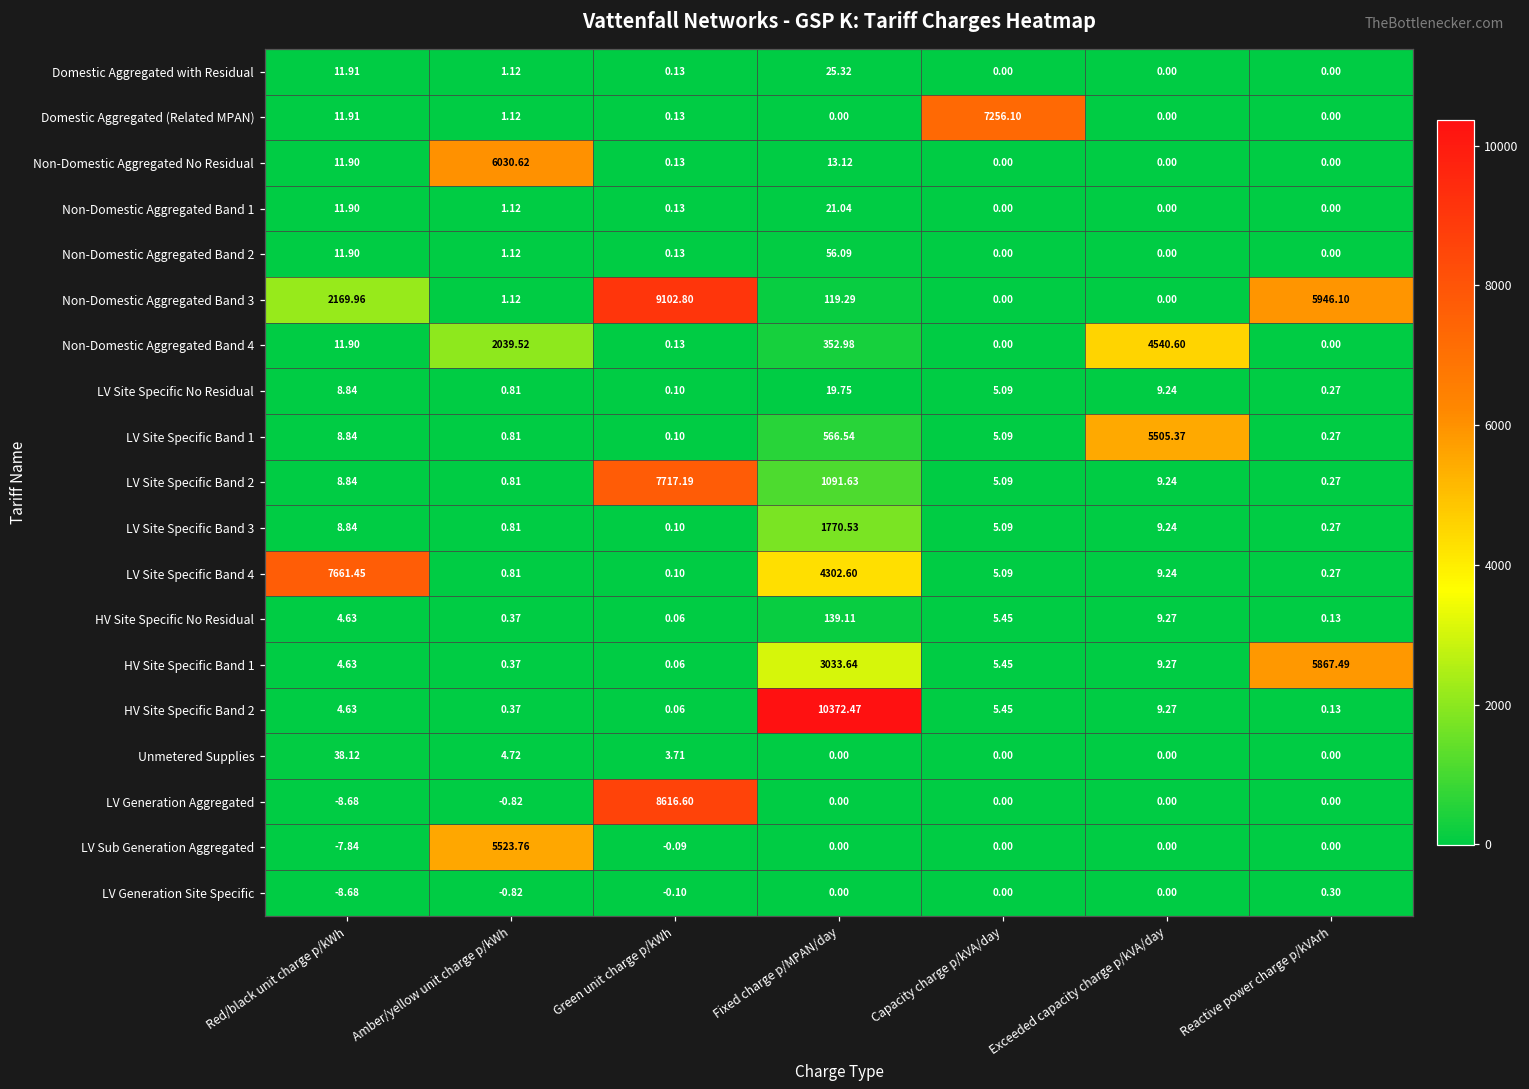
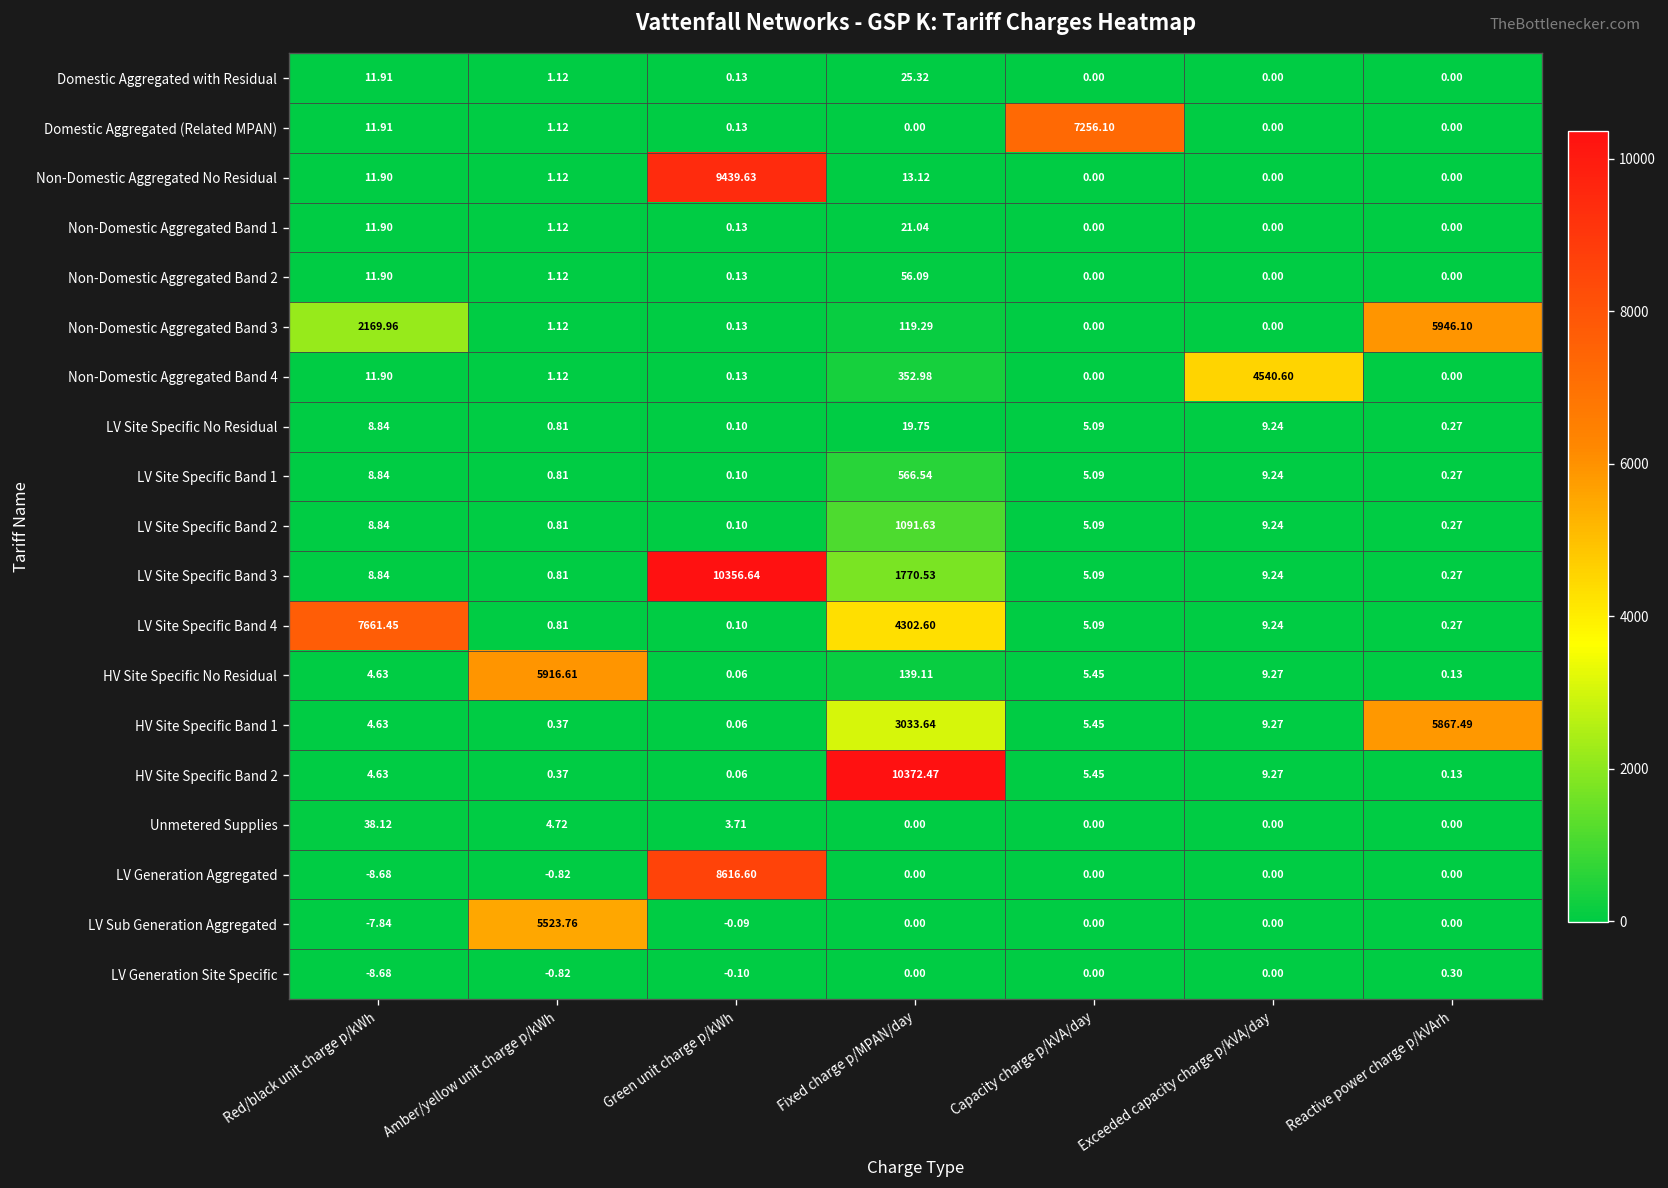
  {
    "Domestic Aggregated with Residual": {
      "Red/black unit charge p/kWh": 11.91,
      "Amber/yellow unit charge p/kWh": 1.12,
      "Green unit charge p/kWh": 0.13,
      "Fixed charge p/MPAN/day": 25.32,
      "Capacity charge p/kVA/day": 0.00,
      "Exceeded capacity charge p/kVA/day": 0.00,
      "Reactive power charge p/kVArh": 0.00
    },
    "Domestic Aggregated (Related MPAN)": {
      "Red/black unit charge p/kWh": 11.91,
      "Amber/yellow unit charge p/kWh": 1.12,
      "Green unit charge p/kWh": 0.13,
      "Fixed charge p/MPAN/day": 0.00,
      "Capacity charge p/kVA/day": 7256.10,
      "Exceeded capacity charge p/kVA/day": 0.00,
      "Reactive power charge p/kVArh": 0.00
    },
    "Non-Domestic Aggregated No Residual": {
      "Red/black unit charge p/kWh": 11.90,
-     "Amber/yellow unit charge p/kWh": 6030.62,
-     "Green unit charge p/kWh": 0.13,
+     "Amber/yellow unit charge p/kWh": 1.12,
+     "Green unit charge p/kWh": 9439.63,
      "Fixed charge p/MPAN/day": 13.12,
      "Capacity charge p/kVA/day": 0.00,
      "Exceeded capacity charge p/kVA/day": 0.00,
      "Reactive power charge p/kVArh": 0.00
    },
    "Non-Domestic Aggregated Band 1": {
      "Red/black unit charge p/kWh": 11.90,
      "Amber/yellow unit charge p/kWh": 1.12,
      "Green unit charge p/kWh": 0.13,
      "Fixed charge p/MPAN/day": 21.04,
      "Capacity charge p/kVA/day": 0.00,
      "Exceeded capacity charge p/kVA/day": 0.00,
      "Reactive power charge p/kVArh": 0.00
    },
    "Non-Domestic Aggregated Band 2": {
      "Red/black unit charge p/kWh": 11.90,
      "Amber/yellow unit charge p/kWh": 1.12,
      "Green unit charge p/kWh": 0.13,
      "Fixed charge p/MPAN/day": 56.09,
      "Capacity charge p/kVA/day": 0.00,
      "Exceeded capacity charge p/kVA/day": 0.00,
      "Reactive power charge p/kVArh": 0.00
    },
    "Non-Domestic Aggregated Band 3": {
      "Red/black unit charge p/kWh": 2169.96,
      "Amber/yellow unit charge p/kWh": 1.12,
-     "Green unit charge p/kWh": 9102.80,
+     "Green unit charge p/kWh": 0.13,
      "Fixed charge p/MPAN/day": 119.29,
      "Capacity charge p/kVA/day": 0.00,
      "Exceeded capacity charge p/kVA/day": 0.00,
      "Reactive power charge p/kVArh": 5946.10
    },
    "Non-Domestic Aggregated Band 4": {
      "Red/black unit charge p/kWh": 11.90,
-     "Amber/yellow unit charge p/kWh": 2039.52,
+     "Amber/yellow unit charge p/kWh": 1.12,
      "Green unit charge p/kWh": 0.13,
      "Fixed charge p/MPAN/day": 352.98,
      "Capacity charge p/kVA/day": 0.00,
      "Exceeded capacity charge p/kVA/day": 4540.60,
      "Reactive power charge p/kVArh": 0.00
    },
    "LV Site Specific No Residual": {
      "Red/black unit charge p/kWh": 8.84,
      "Amber/yellow unit charge p/kWh": 0.81,
      "Green unit charge p/kWh": 0.10,
      "Fixed charge p/MPAN/day": 19.75,
      "Capacity charge p/kVA/day": 5.09,
      "Exceeded capacity charge p/kVA/day": 9.24,
      "Reactive power charge p/kVArh": 0.27
    },
    "LV Site Specific Band 1": {
      "Red/black unit charge p/kWh": 8.84,
      "Amber/yellow unit charge p/kWh": 0.81,
      "Green unit charge p/kWh": 0.10,
      "Fixed charge p/MPAN/day": 566.54,
      "Capacity charge p/kVA/day": 5.09,
-     "Exceeded capacity charge p/kVA/day": 5505.37,
+     "Exceeded capacity charge p/kVA/day": 9.24,
      "Reactive power charge p/kVArh": 0.27
    },
    "LV Site Specific Band 2": {
      "Red/black unit charge p/kWh": 8.84,
      "Amber/yellow unit charge p/kWh": 0.81,
-     "Green unit charge p/kWh": 7717.19,
+     "Green unit charge p/kWh": 0.10,
      "Fixed charge p/MPAN/day": 1091.63,
      "Capacity charge p/kVA/day": 5.09,
      "Exceeded capacity charge p/kVA/day": 9.24,
      "Reactive power charge p/kVArh": 0.27
    },
    "LV Site Specific Band 3": {
      "Red/black unit charge p/kWh": 8.84,
      "Amber/yellow unit charge p/kWh": 0.81,
-     "Green unit charge p/kWh": 0.10,
+     "Green unit charge p/kWh": 10356.64,
      "Fixed charge p/MPAN/day": 1770.53,
      "Capacity charge p/kVA/day": 5.09,
      "Exceeded capacity charge p/kVA/day": 9.24,
      "Reactive power charge p/kVArh": 0.27
    },
    "LV Site Specific Band 4": {
      "Red/black unit charge p/kWh": 7661.45,
      "Amber/yellow unit charge p/kWh": 0.81,
      "Green unit charge p/kWh": 0.10,
      "Fixed charge p/MPAN/day": 4302.60,
      "Capacity charge p/kVA/day": 5.09,
      "Exceeded capacity charge p/kVA/day": 9.24,
      "Reactive power charge p/kVArh": 0.27
    },
    "HV Site Specific No Residual": {
      "Red/black unit charge p/kWh": 4.63,
-     "Amber/yellow unit charge p/kWh": 0.37,
+     "Amber/yellow unit charge p/kWh": 5916.61,
      "Green unit charge p/kWh": 0.06,
      "Fixed charge p/MPAN/day": 139.11,
      "Capacity charge p/kVA/day": 5.45,
      "Exceeded capacity charge p/kVA/day": 9.27,
      "Reactive power charge p/kVArh": 0.13
    },
    "HV Site Specific Band 1": {
      "Red/black unit charge p/kWh": 4.63,
      "Amber/yellow unit charge p/kWh": 0.37,
      "Green unit charge p/kWh": 0.06,
      "Fixed charge p/MPAN/day": 3033.64,
      "Capacity charge p/kVA/day": 5.45,
      "Exceeded capacity charge p/kVA/day": 9.27,
      "Reactive power charge p/kVArh": 5867.49
    },
    "HV Site Specific Band 2": {
      "Red/black unit charge p/kWh": 4.63,
      "Amber/yellow unit charge p/kWh": 0.37,
      "Green unit charge p/kWh": 0.06,
      "Fixed charge p/MPAN/day": 10372.47,
      "Capacity charge p/kVA/day": 5.45,
      "Exceeded capacity charge p/kVA/day": 9.27,
      "Reactive power charge p/kVArh": 0.13
    },
    "Unmetered Supplies": {
      "Red/black unit charge p/kWh": 38.12,
      "Amber/yellow unit charge p/kWh": 4.72,
      "Green unit charge p/kWh": 3.71,
      "Fixed charge p/MPAN/day": 0.00,
      "Capacity charge p/kVA/day": 0.00,
      "Exceeded capacity charge p/kVA/day": 0.00,
      "Reactive power charge p/kVArh": 0.00
    },
    "LV Generation Aggregated": {
      "Red/black unit charge p/kWh": -8.68,
      "Amber/yellow unit charge p/kWh": -0.82,
      "Green unit charge p/kWh": 8616.60,
      "Fixed charge p/MPAN/day": 0.00,
      "Capacity charge p/kVA/day": 0.00,
      "Exceeded capacity charge p/kVA/day": 0.00,
      "Reactive power charge p/kVArh": 0.00
    },
    "LV Sub Generation Aggregated": {
      "Red/black unit charge p/kWh": -7.84,
      "Amber/yellow unit charge p/kWh": 5523.76,
      "Green unit charge p/kWh": -0.09,
      "Fixed charge p/MPAN/day": 0.00,
      "Capacity charge p/kVA/day": 0.00,
      "Exceeded capacity charge p/kVA/day": 0.00,
      "Reactive power charge p/kVArh": 0.00
    },
    "LV Generation Site Specific": {
      "Red/black unit charge p/kWh": -8.68,
      "Amber/yellow unit charge p/kWh": -0.82,
      "Green unit charge p/kWh": -0.10,
      "Fixed charge p/MPAN/day": 0.00,
      "Capacity charge p/kVA/day": 0.00,
      "Exceeded capacity charge p/kVA/day": 0.00,
      "Reactive power charge p/kVArh": 0.30
    }
  }
